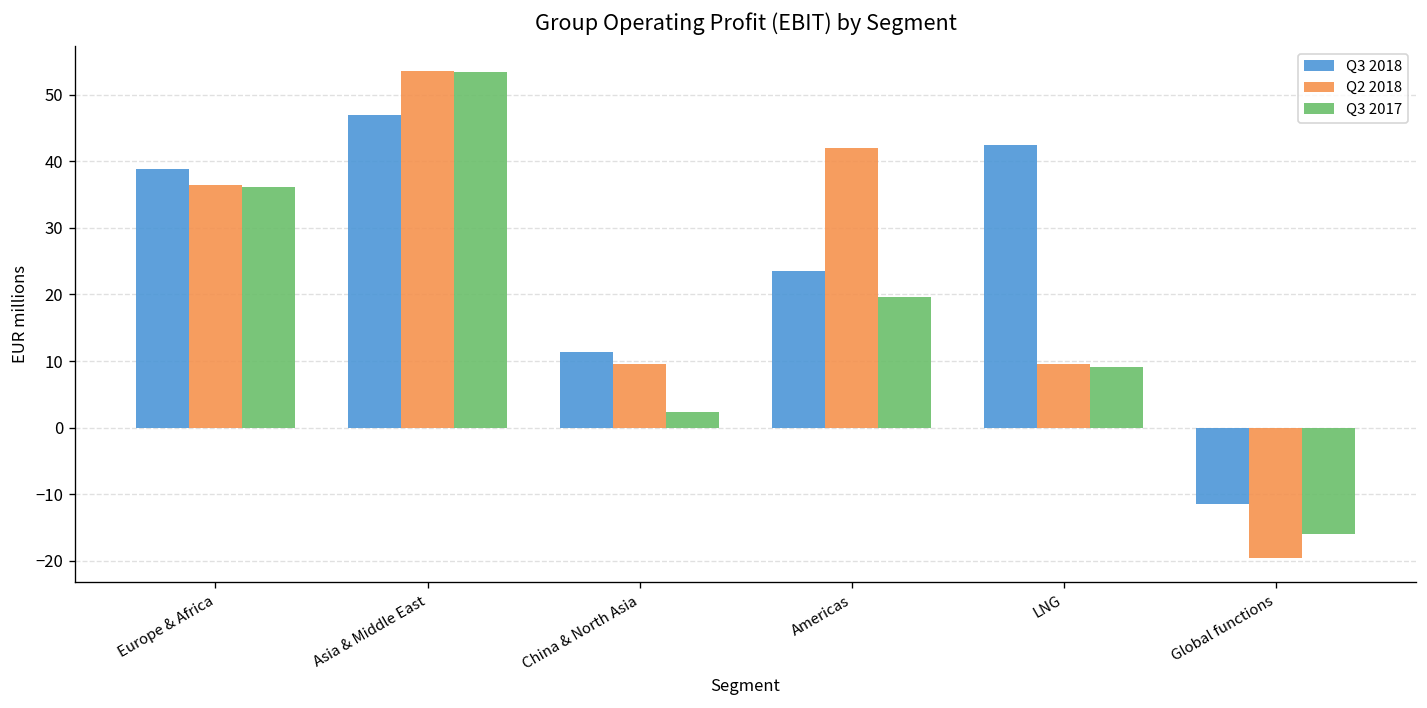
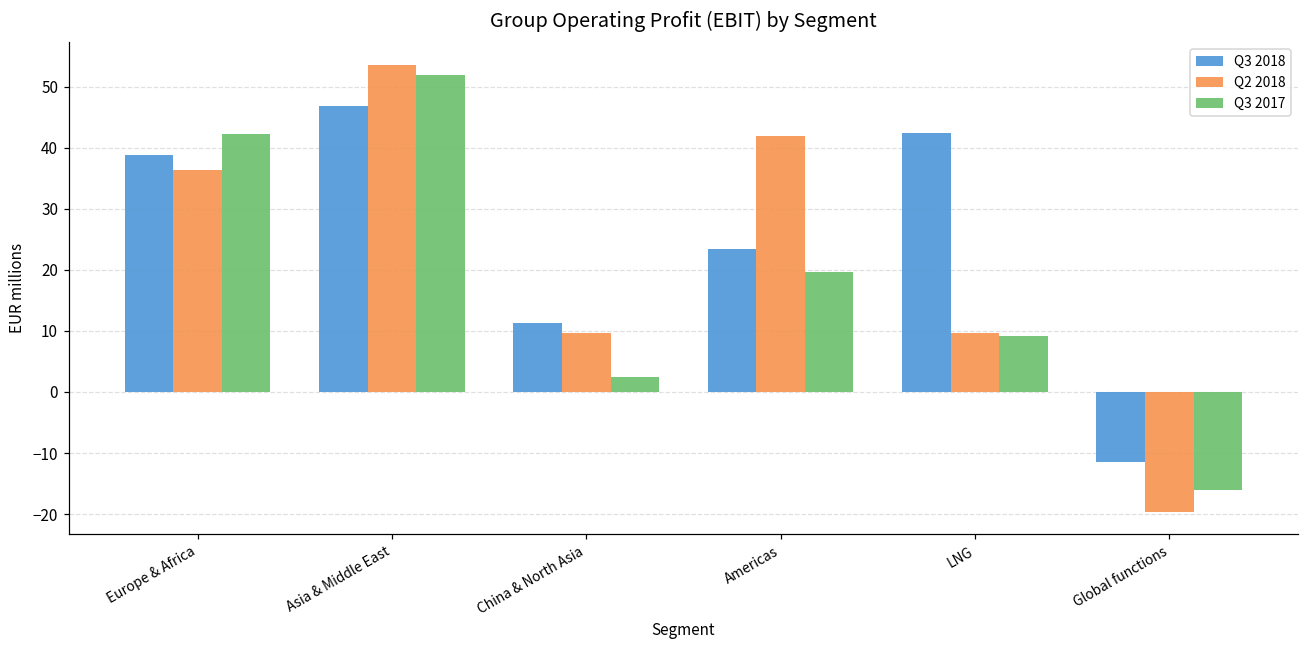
  {
    "Q3 2018": {
      "Europe & Africa": 39,
      "Asia & Middle East": 47,
      "China & North Asia": 11,
      "Americas": 24,
      "LNG": 42,
      "Global functions": -11
    },
    "Q2 2018": {
      "Europe & Africa": 36,
      "Asia & Middle East": 54,
      "China & North Asia": 10,
      "Americas": 42,
      "LNG": 10,
      "Global functions": -20
    },
    "Q3 2017": {
-     "Europe & Africa": 36,
-     "Asia & Middle East": 53,
+     "Europe & Africa": 42,
+     "Asia & Middle East": 52,
      "China & North Asia": 2,
      "Americas": 20,
      "LNG": 9,
      "Global functions": -16
    }
  }
